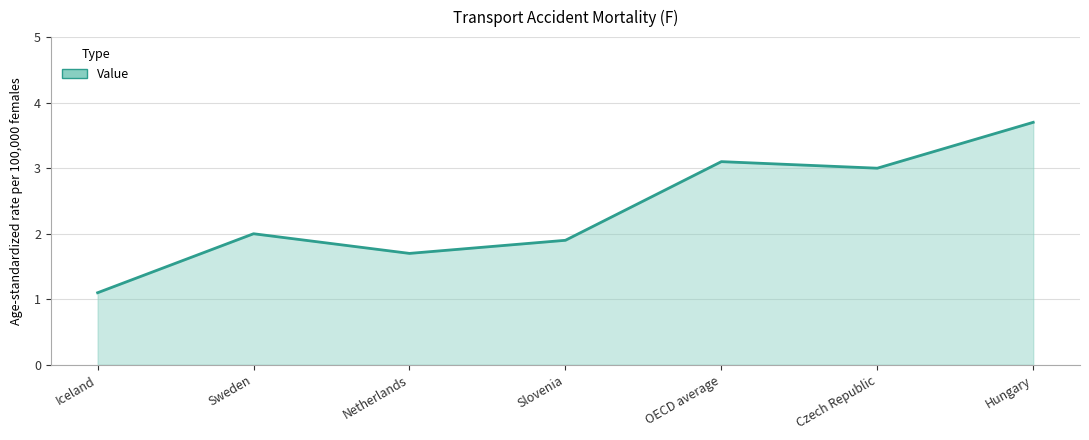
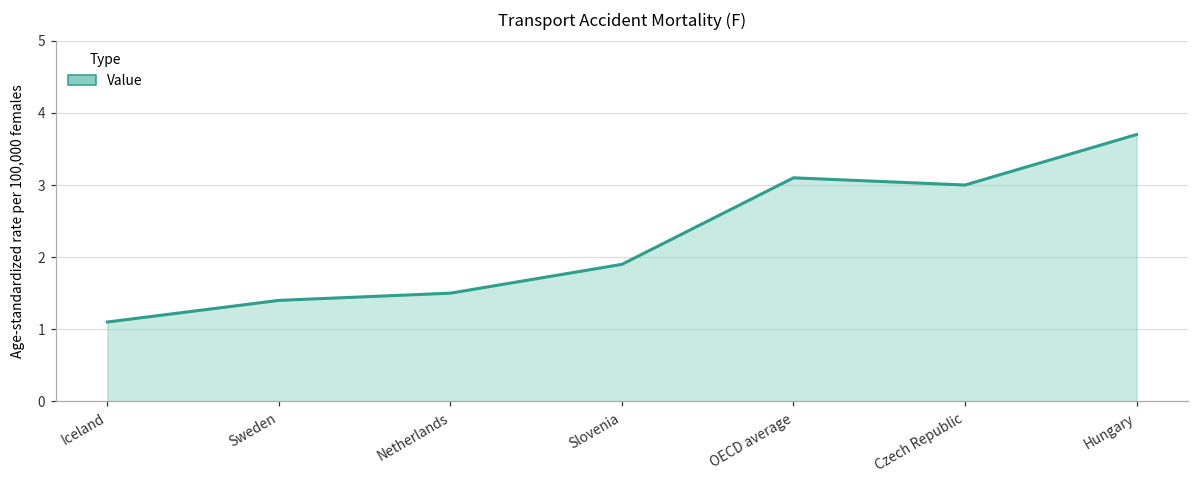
  {
    "Iceland": 1.1,
-   "Sweden": 2.0,
-   "Netherlands": 1.7,
+   "Sweden": 1.4,
+   "Netherlands": 1.5,
    "Slovenia": 1.9,
    "OECD average": 3.1,
    "Czech Republic": 3.0,
    "Hungary": 3.7
  }
